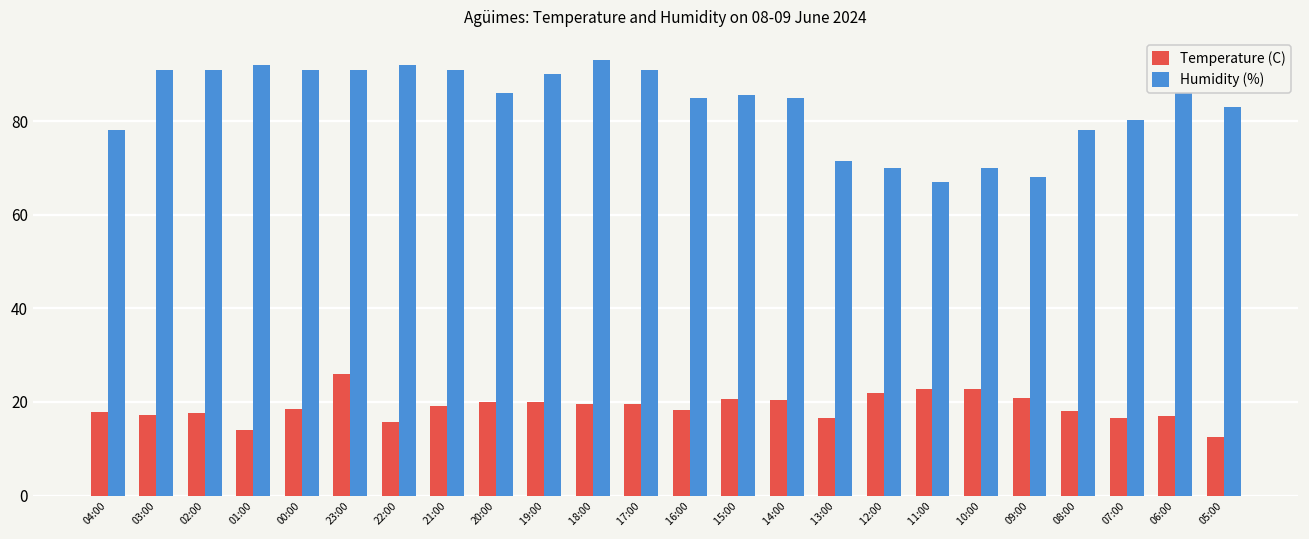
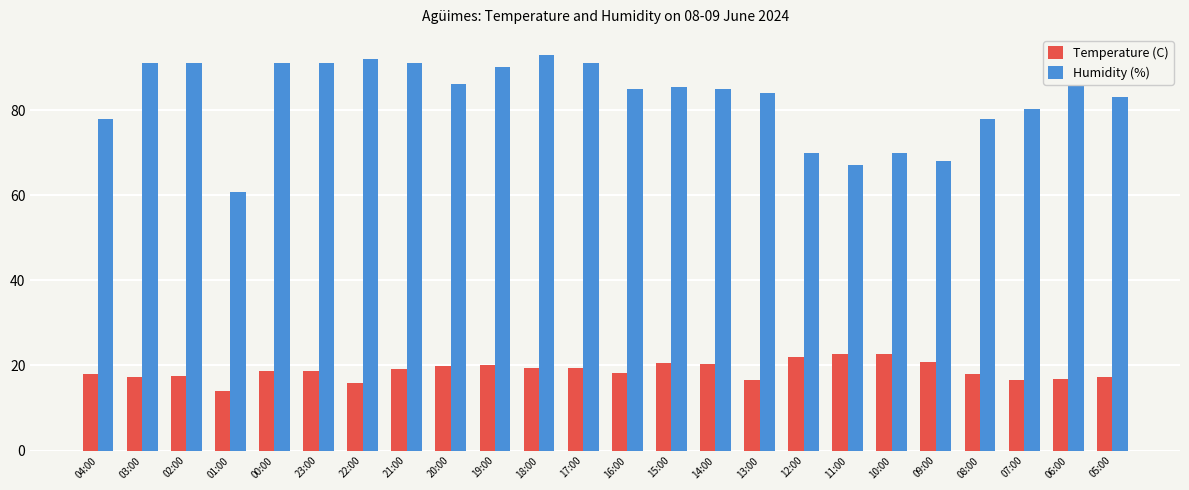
  {
    "Temperature (C)": {
      "04:00": 18,
      "03:00": 17,
      "02:00": 18,
      "01:00": 14,
      "00:00": 19,
-     "23:00": 26,
+     "23:00": 19,
      "22:00": 16,
      "21:00": 19,
      "20:00": 20,
      "19:00": 20,
      "18:00": 20,
      "17:00": 20,
      "16:00": 18,
      "15:00": 21,
      "14:00": 20,
      "13:00": 17,
      "12:00": 22,
      "11:00": 23,
      "10:00": 23,
      "09:00": 21,
      "08:00": 18,
      "07:00": 17,
      "06:00": 17,
-     "05:00": 13
+     "05:00": 17
    },
    "Humidity (%)": {
      "04:00": 78,
      "03:00": 91,
      "02:00": 91,
-     "01:00": 92,
+     "01:00": 61,
      "00:00": 91,
      "23:00": 91,
      "22:00": 92,
      "21:00": 91,
      "20:00": 86,
      "19:00": 90,
      "18:00": 93,
      "17:00": 91,
      "16:00": 85,
      "15:00": 86,
      "14:00": 85,
-     "13:00": 71,
+     "13:00": 84,
      "12:00": 70,
      "11:00": 67,
      "10:00": 70,
      "09:00": 68,
      "08:00": 78,
      "07:00": 80,
      "05:00": 83
    }
  }
